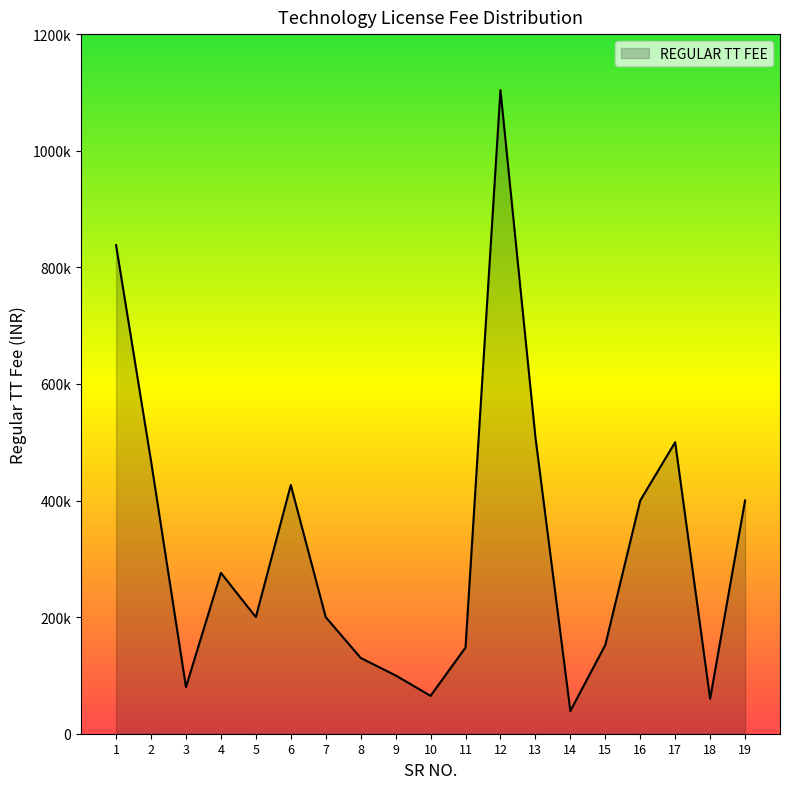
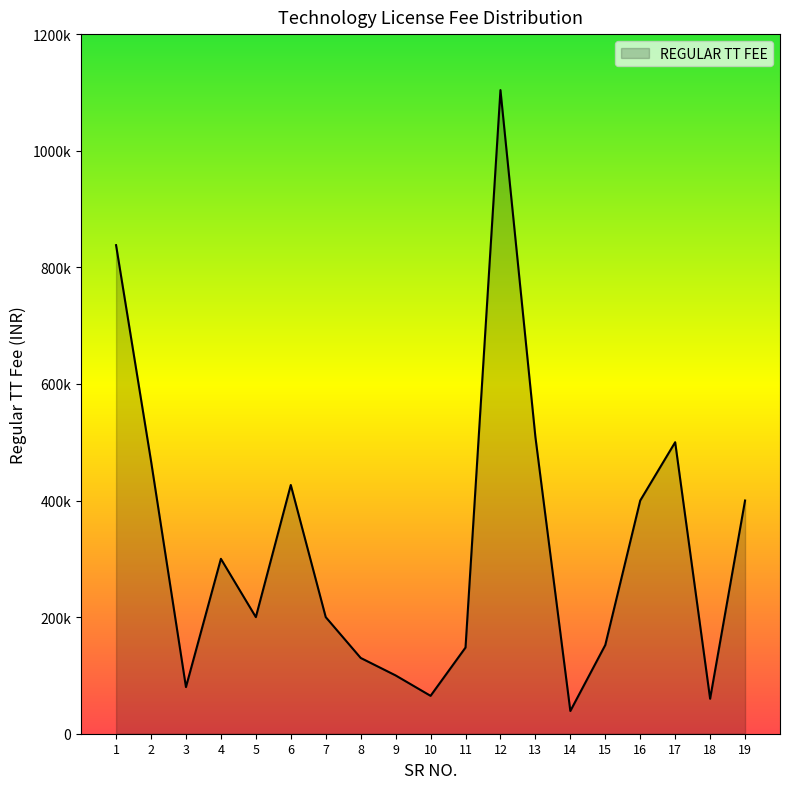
  {
    "1": 840000,
    "2": 470000,
    "3": 80000,
-   "4": 280000,
+   "4": 300000,
    "5": 200000,
    "6": 430000,
    "7": 200000,
    "8": 130000,
    "9": 100000,
    "10": 70000,
    "11": 150000,
    "12": 1100000,
    "13": 510000,
    "14": 40000,
    "15": 150000,
    "16": 400000,
    "17": 500000,
    "18": 60000,
    "19": 400000
  }
